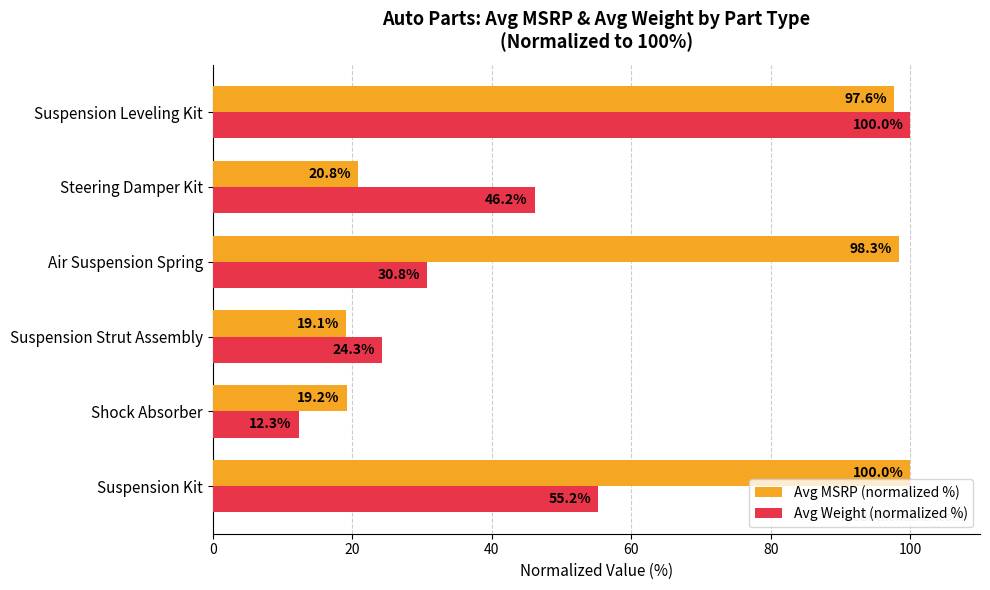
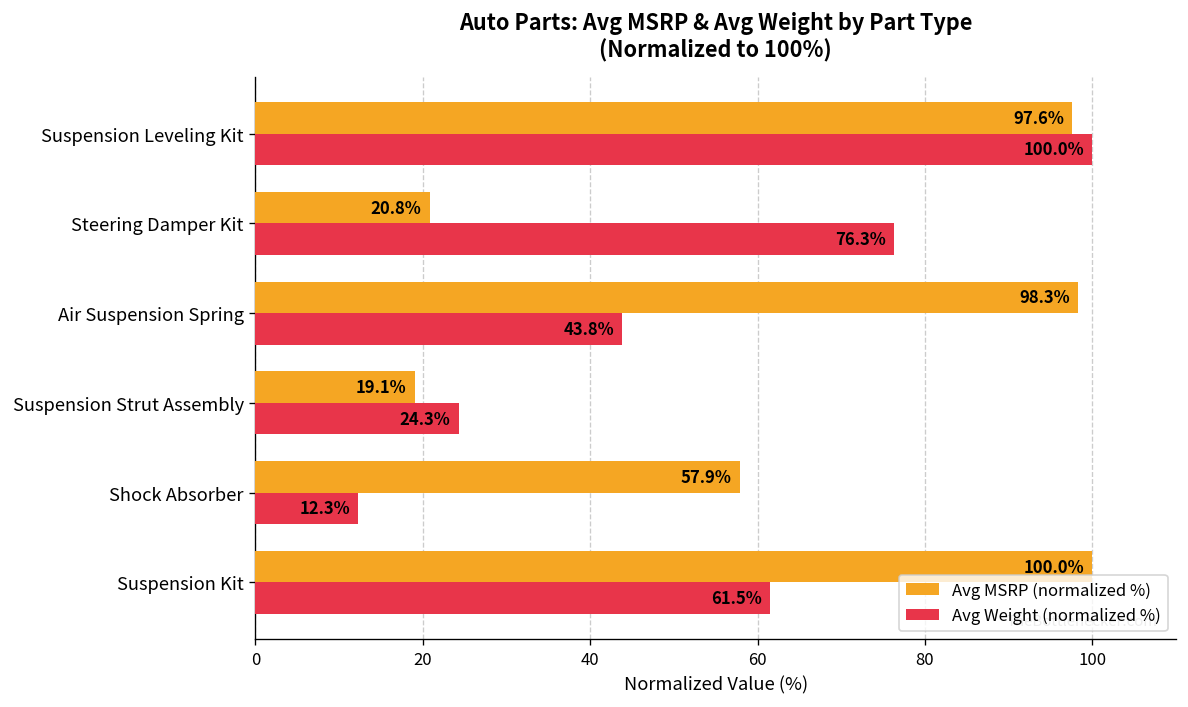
  {
    "Avg MSRP (normalized %)": {
      "Suspension Leveling Kit": "97.6%",
      "Steering Damper Kit": "20.8%",
      "Air Suspension Spring": "98.3%",
      "Suspension Strut Assembly": "19.1%",
-     "Shock Absorber": "19.2%"
+     "Shock Absorber": "57.9%"
    },
    "Avg Weight (normalized %)": {
      "Suspension Leveling Kit": "100.0%",
-     "Steering Damper Kit": "46.2%",
-     "Air Suspension Spring": "30.8%",
+     "Steering Damper Kit": "76.3%",
+     "Air Suspension Spring": "43.8%",
      "Suspension Strut Assembly": "24.3%",
      "Shock Absorber": "12.3%",
-     "Suspension Kit": "55.2%"
+     "Suspension Kit": "61.5%"
    }
  }
